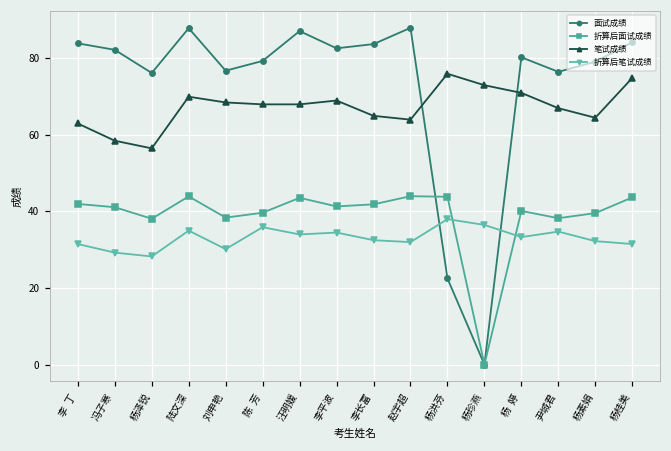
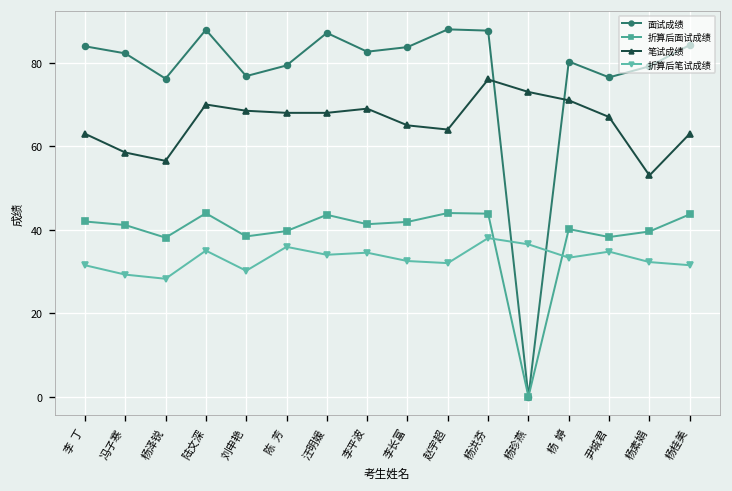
  {
    "面试成绩": {
      "李 丁": 84,
      "冯子寒": 82,
      "杨泽锐": 76,
      "陆文深": 88,
      "刘申艳": 77,
      "陈 芳": 79,
      "汪明媛": 87,
      "李平波": 83,
      "李长富": 84,
      "赵宇超": 88,
-     "杨洪芬": 23,
+     "杨洪芬": 88,
      "杨 婷": 80,
      "尹城君": 77
    },
    "笔试成绩": {
      "李 丁": 63,
      "冯子寒": 59,
      "杨泽锐": 57,
      "陆文深": 70,
      "刘申艳": 69,
      "陈 芳": 68,
      "汪明媛": 68,
      "李平波": 69,
      "李长富": 65,
      "赵宇超": 64,
      "杨洪芬": 76,
      "杨珍燕": 73,
      "杨 婷": 71,
      "尹城君": 67,
-     "杨素娟": 65,
-     "杨桂美": 75
+     "杨素娟": 53,
+     "杨桂美": 63
    }
  }
